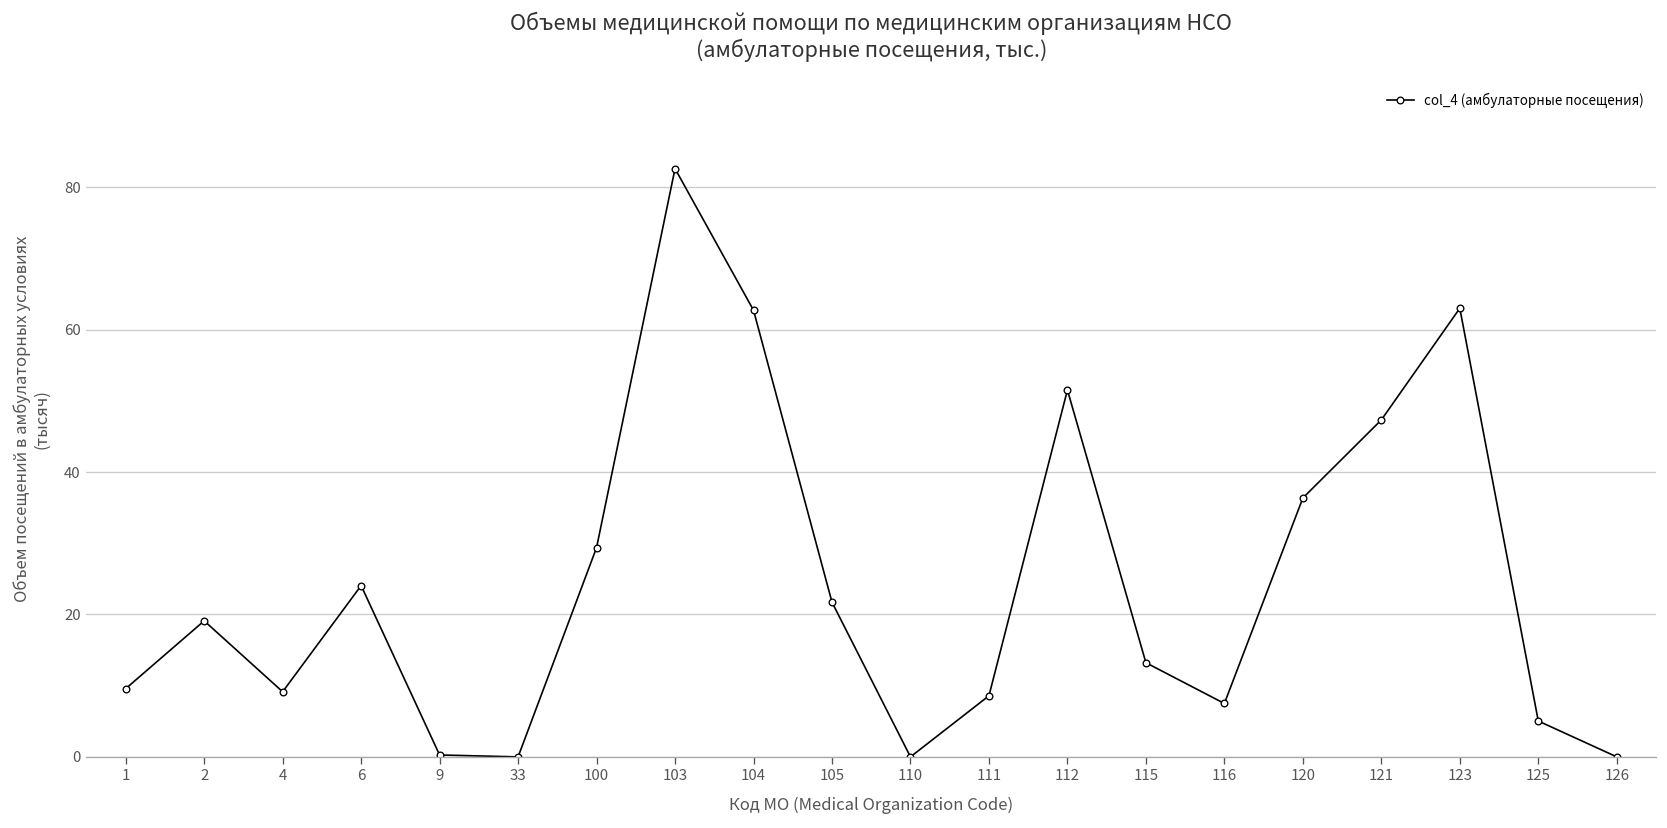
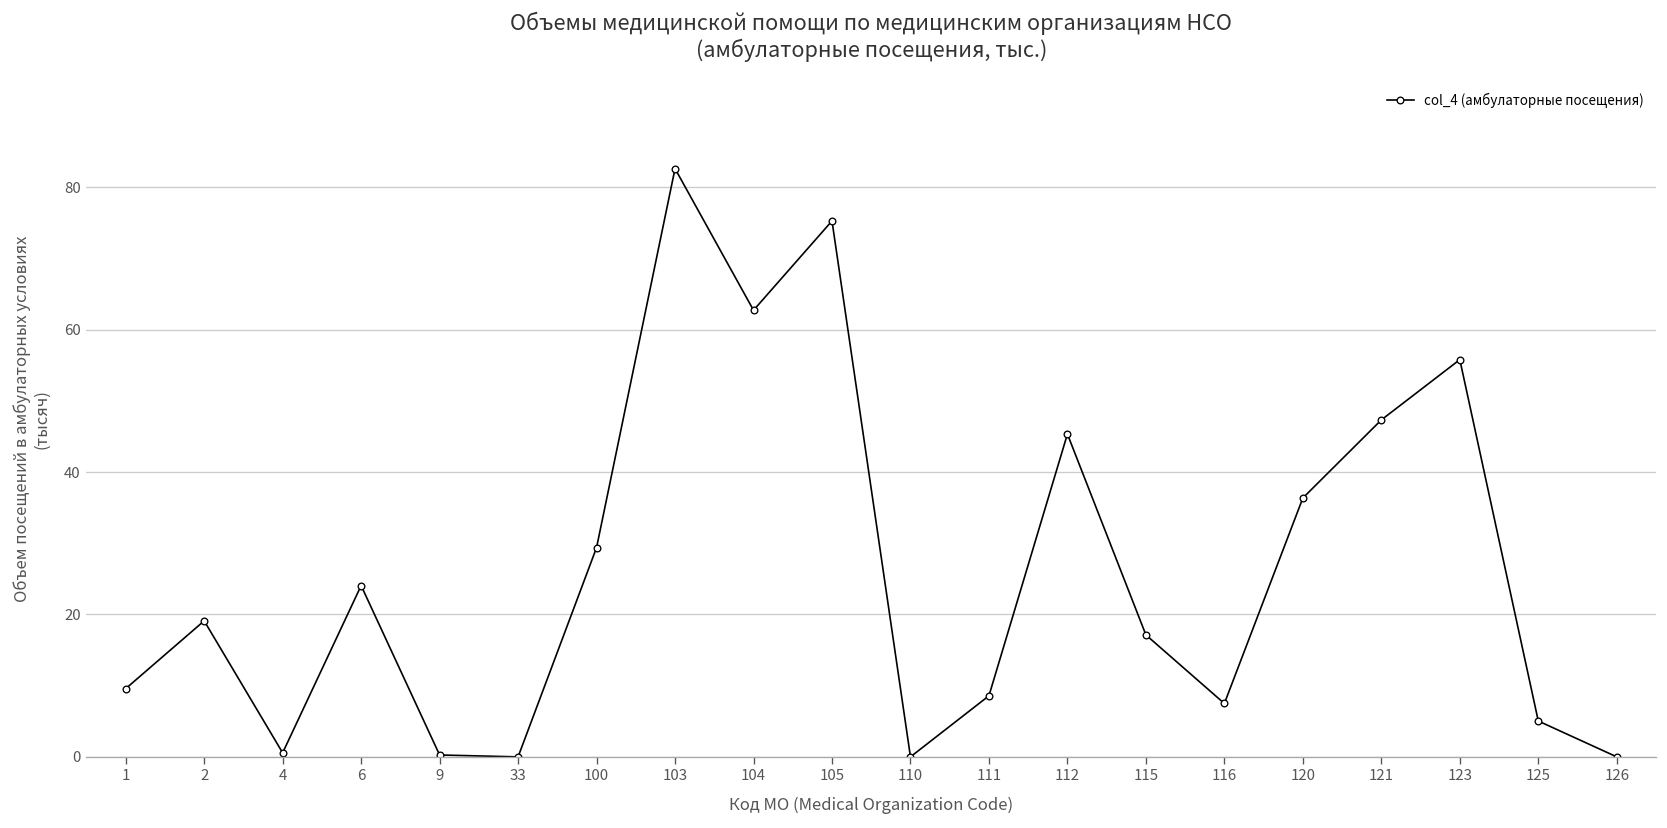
  {
    "1": 10,
    "2": 19,
-   "4": 9,
+   "4": 1,
    "6": 24,
    "9": 0,
    "33": 0,
    "100": 29,
    "103": 83,
    "104": 63,
-   "105": 22,
+   "105": 75,
    "110": 0,
    "111": 9,
-   "112": 52,
-   "115": 13,
+   "112": 45,
+   "115": 17,
    "116": 7,
    "120": 36,
    "121": 47,
-   "123": 63,
+   "123": 56,
    "125": 5,
    "126": 0
  }
